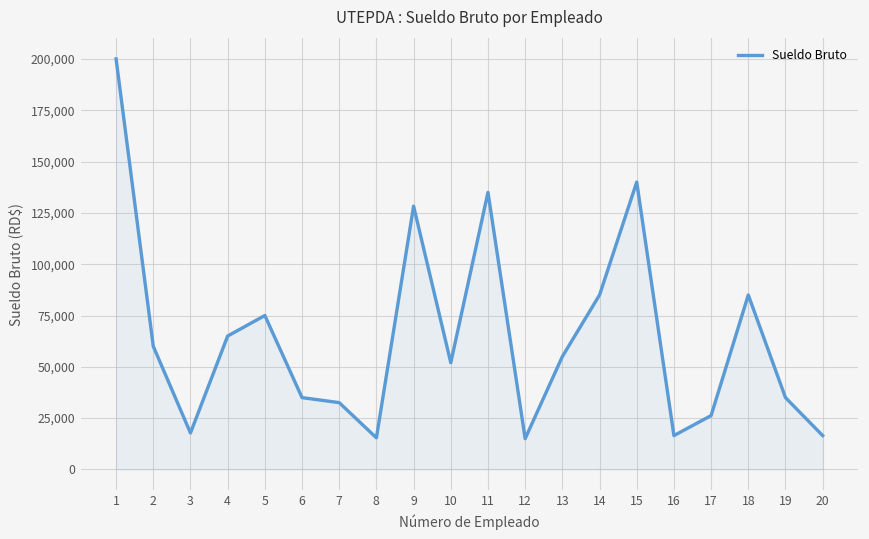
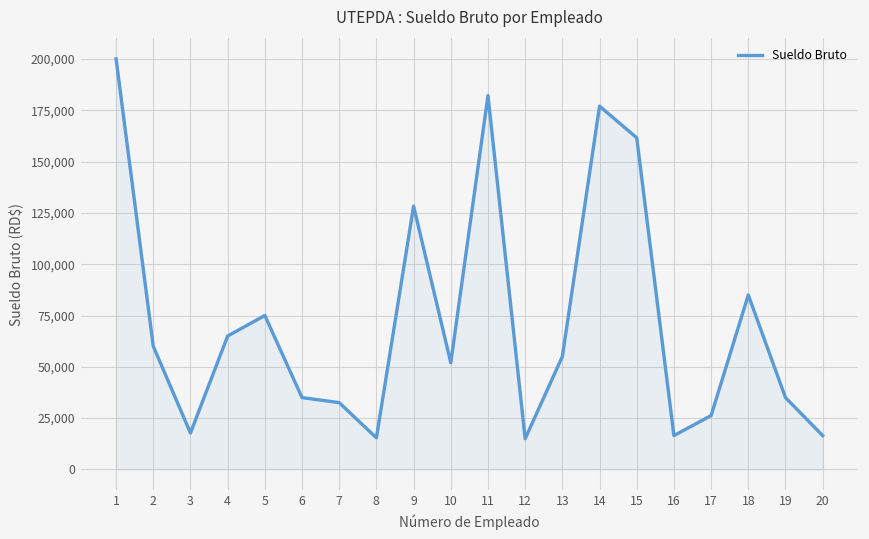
  {
    "1": "200,000",
    "2": "60,000",
    "3": "18,000",
    "4": "65,000",
    "5": "75,000",
    "6": "35,000",
    "7": "33,000",
    "8": "15,000",
    "9": "128,000",
    "10": "52,000",
-   "11": "135,000",
+   "11": "182,000",
    "12": "15,000",
    "13": "55,000",
-   "14": "85,000",
-   "15": "140,000",
+   "14": "177,000",
+   "15": "162,000",
    "16": "17,000",
    "17": "26,000",
    "18": "85,000",
    "19": "35,000",
    "20": "17,000"
  }
